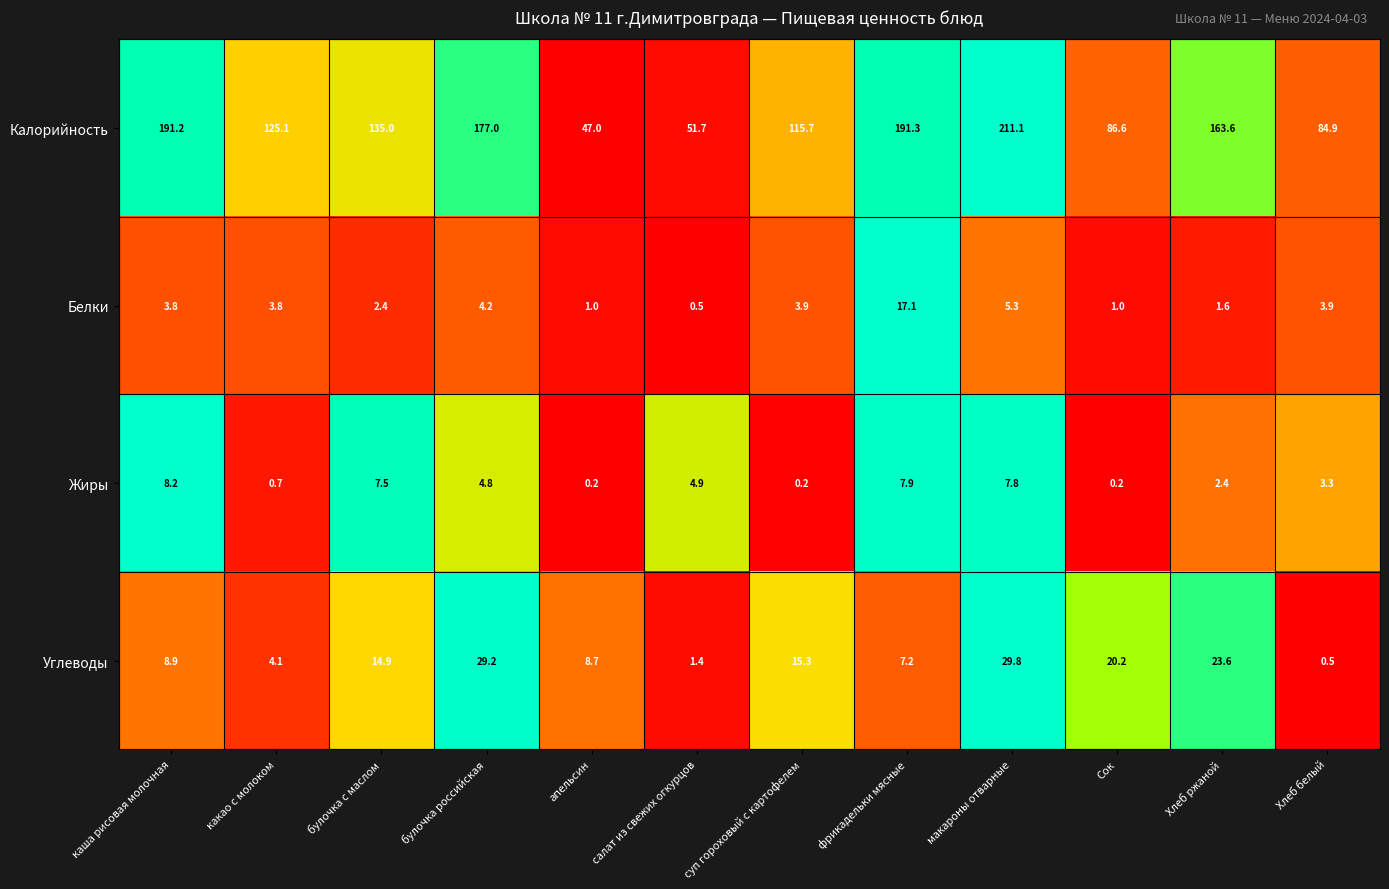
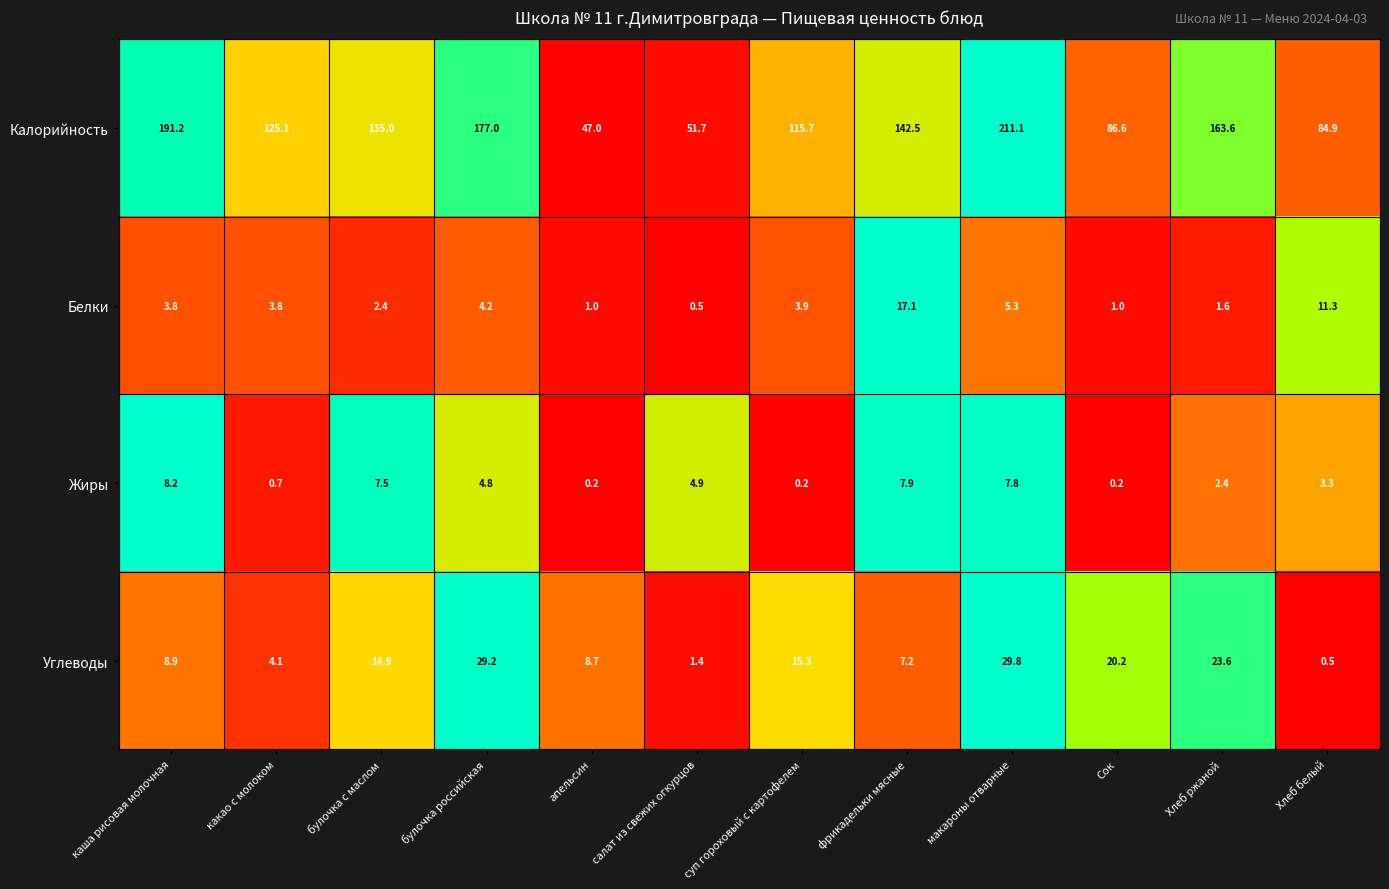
  {
    "Калорийность": {
      "каша рисовая молочная": 191.2,
      "какао с молоком": 125.1,
      "булочка с маслом": 135.0,
      "булочка российская": 177.0,
      "апельсин": 47.0,
      "салат из свежих огкурцов": 51.7,
      "суп гороховый с картофелем": 115.7,
-     "фрикадельки мясные": 191.3,
+     "фрикадельки мясные": 142.5,
      "макароны отварные": 211.1,
      "Сок": 86.6,
      "Хлеб ржаной": 163.6,
      "Хлеб белый": 84.9
    },
    "Белки": {
      "каша рисовая молочная": 3.8,
      "какао с молоком": 3.8,
      "булочка с маслом": 2.4,
      "булочка российская": 4.2,
      "апельсин": 1.0,
      "салат из свежих огкурцов": 0.5,
      "суп гороховый с картофелем": 3.9,
      "фрикадельки мясные": 17.1,
      "макароны отварные": 5.3,
      "Сок": 1.0,
      "Хлеб ржаной": 1.6,
-     "Хлеб белый": 3.9
+     "Хлеб белый": 11.3
    },
    "Жиры": {
      "каша рисовая молочная": 8.2,
      "какао с молоком": 0.7,
      "булочка с маслом": 7.5,
      "булочка российская": 4.8,
      "апельсин": 0.2,
      "салат из свежих огкурцов": 4.9,
      "суп гороховый с картофелем": 0.2,
      "фрикадельки мясные": 7.9,
      "макароны отварные": 7.8,
      "Сок": 0.2,
      "Хлеб ржаной": 2.4,
      "Хлеб белый": 3.3
    },
    "Углеводы": {
      "каша рисовая молочная": 8.9,
      "какао с молоком": 4.1,
      "булочка с маслом": 14.9,
      "булочка российская": 29.2,
      "апельсин": 8.7,
      "салат из свежих огкурцов": 1.4,
      "суп гороховый с картофелем": 15.3,
      "фрикадельки мясные": 7.2,
      "макароны отварные": 29.8,
      "Сок": 20.2,
      "Хлеб ржаной": 23.6,
      "Хлеб белый": 0.5
    }
  }
